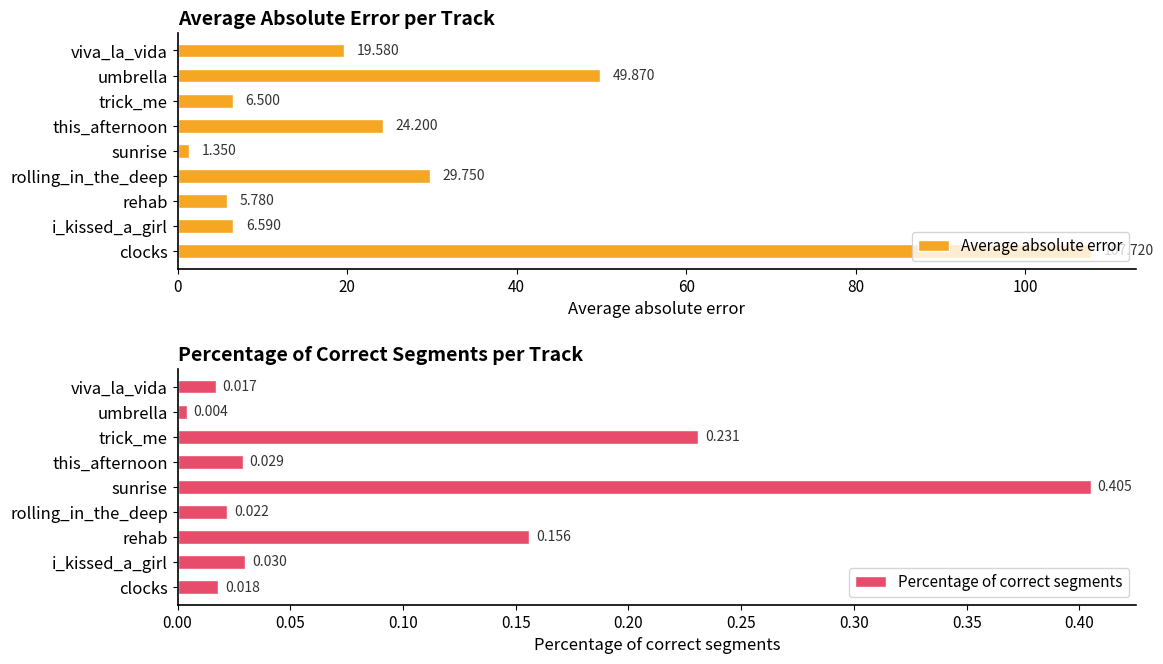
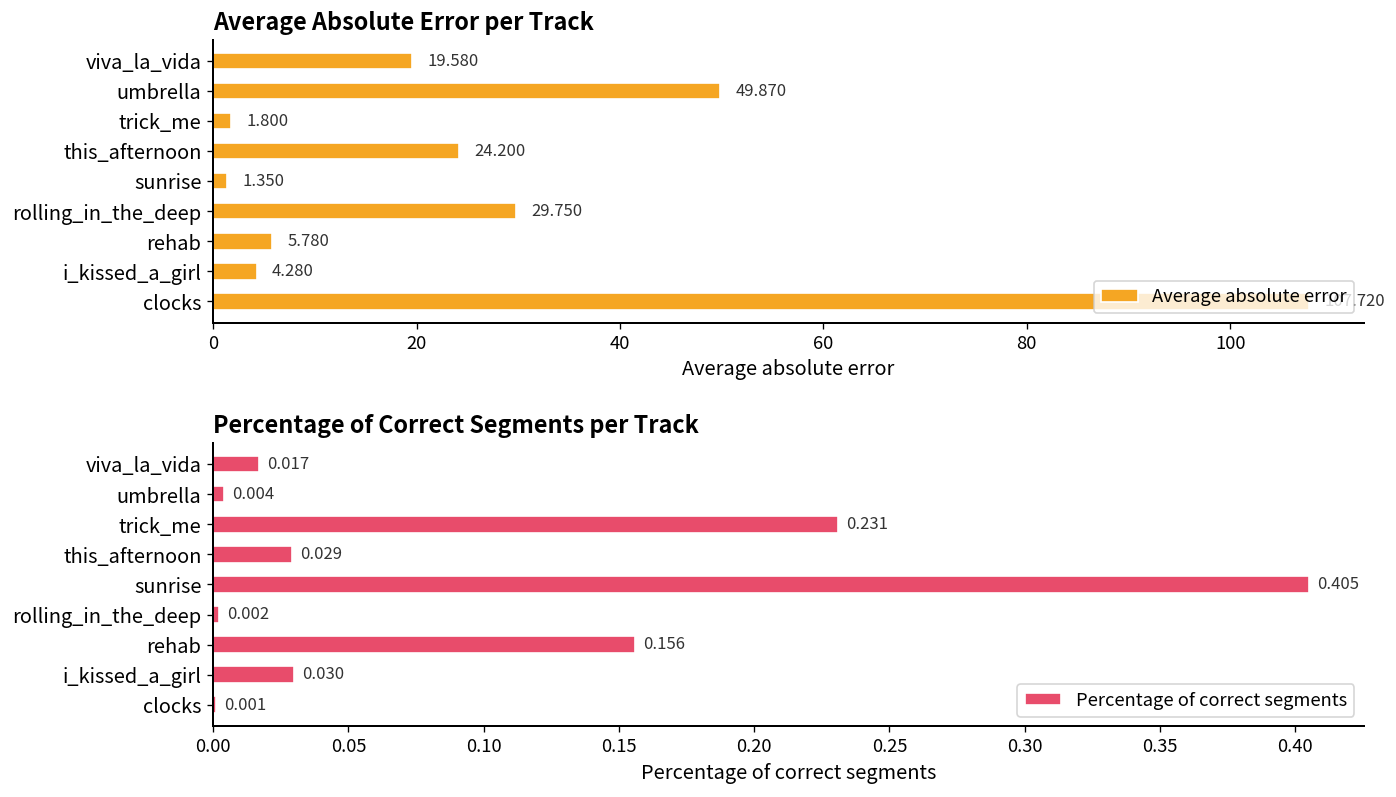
  {
    "Average Absolute Error per Track": {
      "viva_la_vida": 19.580,
      "umbrella": 49.870,
-     "trick_me": 6.500,
+     "trick_me": 1.800,
      "this_afternoon": 24.200,
      "sunrise": 1.350,
      "rolling_in_the_deep": 29.750,
      "rehab": 5.780,
-     "i_kissed_a_girl": 6.590
+     "i_kissed_a_girl": 4.280
    },
    "Percentage of Correct Segments per Track": {
      "viva_la_vida": 0.017,
      "umbrella": 0.004,
      "trick_me": 0.231,
      "this_afternoon": 0.029,
      "sunrise": 0.405,
-     "rolling_in_the_deep": 0.022,
+     "rolling_in_the_deep": 0.002,
      "rehab": 0.156,
      "i_kissed_a_girl": 0.030,
-     "clocks": 0.018
+     "clocks": 0.001
    }
  }
